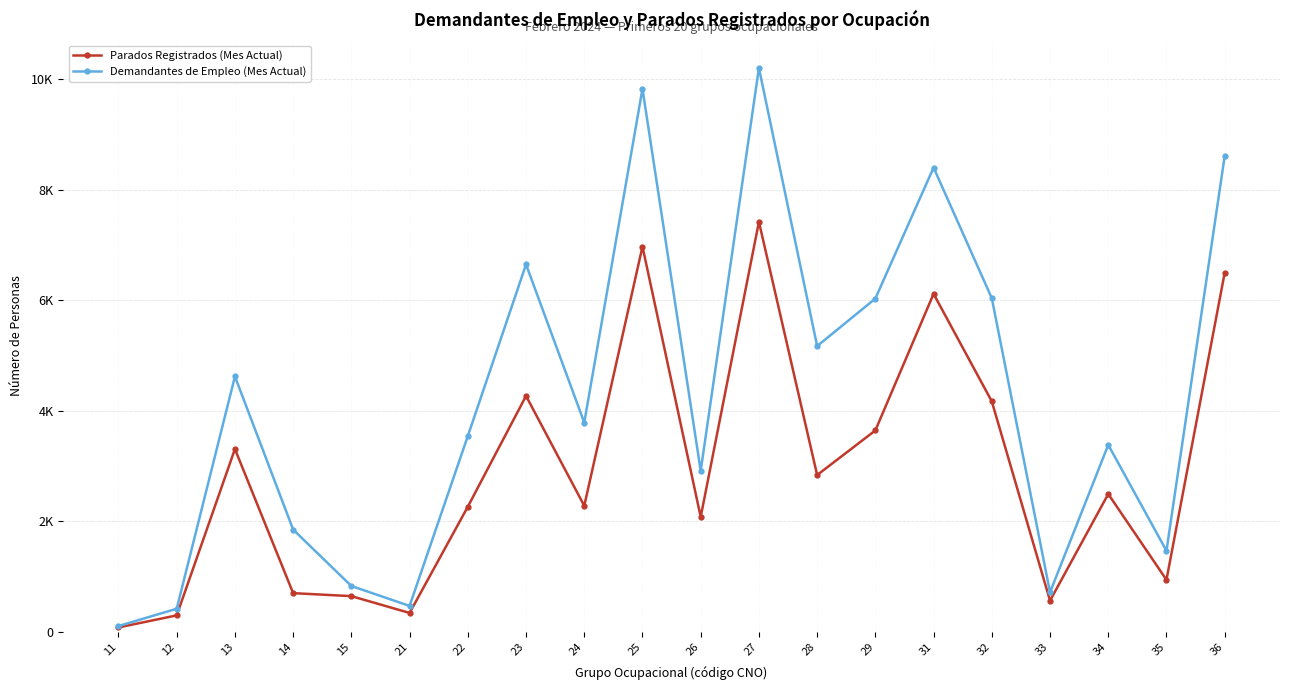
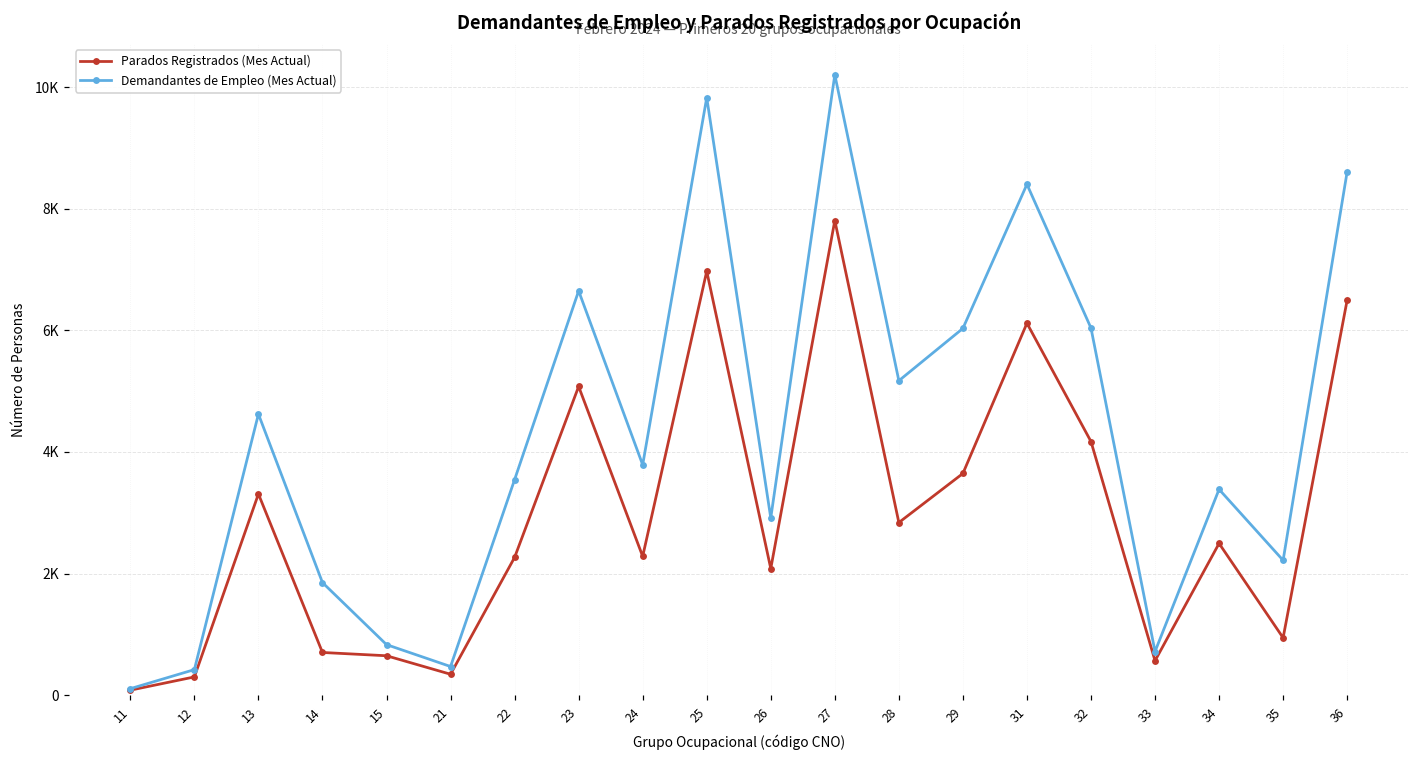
  {
    "Parados Registrados (Mes Actual)": {
      "12": 300,
      "13": 3300,
      "14": 700,
      "15": 700,
      "21": 300,
      "22": 2300,
-     "23": 4300,
+     "23": 5100,
      "24": 2300,
      "25": 7000,
      "26": 2100,
-     "27": 7400,
+     "27": 7800,
      "28": 2800,
      "29": 3600,
      "31": 6100,
      "32": 4200,
      "33": 600,
      "34": 2500,
      "35": 900,
      "36": 6500
    },
    "Demandantes de Empleo (Mes Actual)": {
      "12": 400,
      "13": 4600,
      "14": 1900,
      "15": 800,
      "21": 500,
      "22": 3500,
      "23": 6600,
      "24": 3800,
      "25": 9800,
      "26": 2900,
      "27": 10200,
      "28": 5200,
      "29": 6000,
      "31": 8400,
      "32": 6000,
      "33": 700,
      "34": 3400,
-     "35": 1500,
+     "35": 2200,
      "36": 8600
    }
  }
